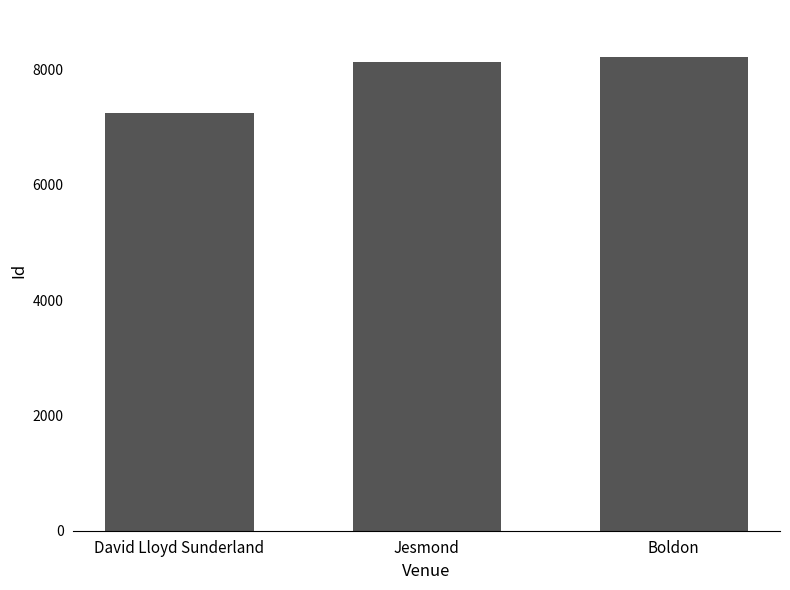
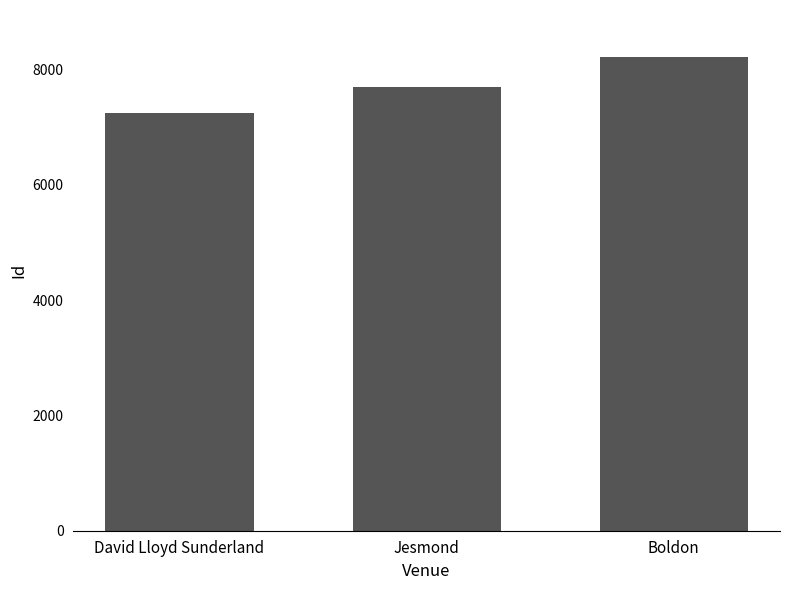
  {
    "David Lloyd Sunderland": 7200,
-   "Jesmond": 8100,
+   "Jesmond": 7700,
    "Boldon": 8200
  }
